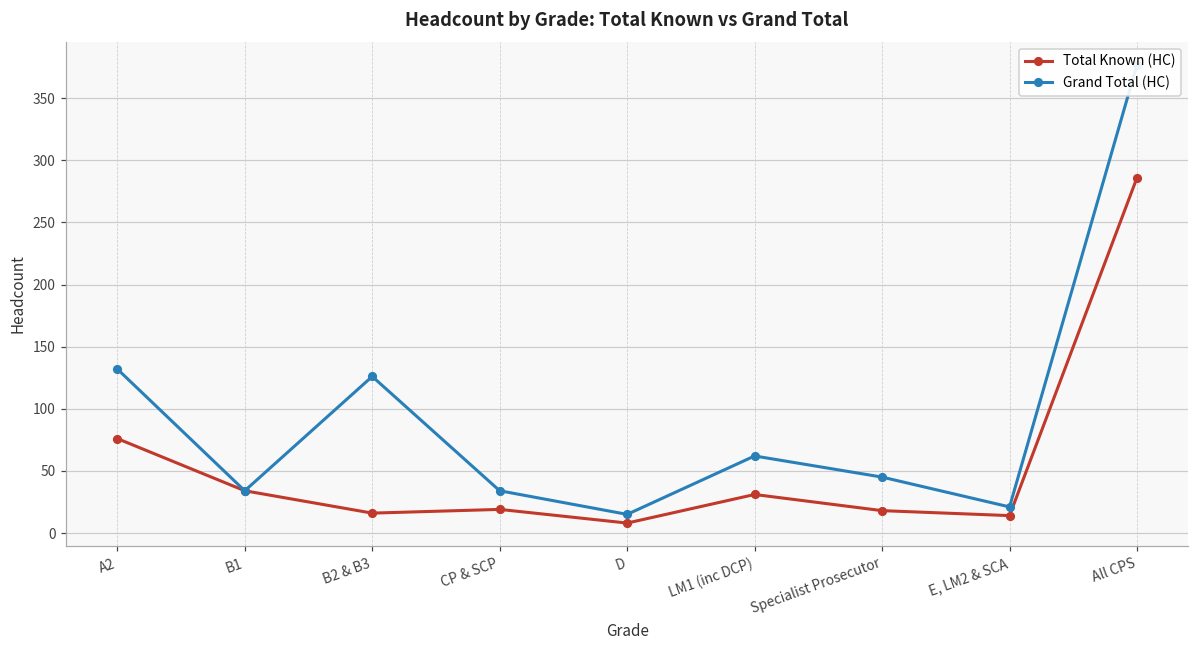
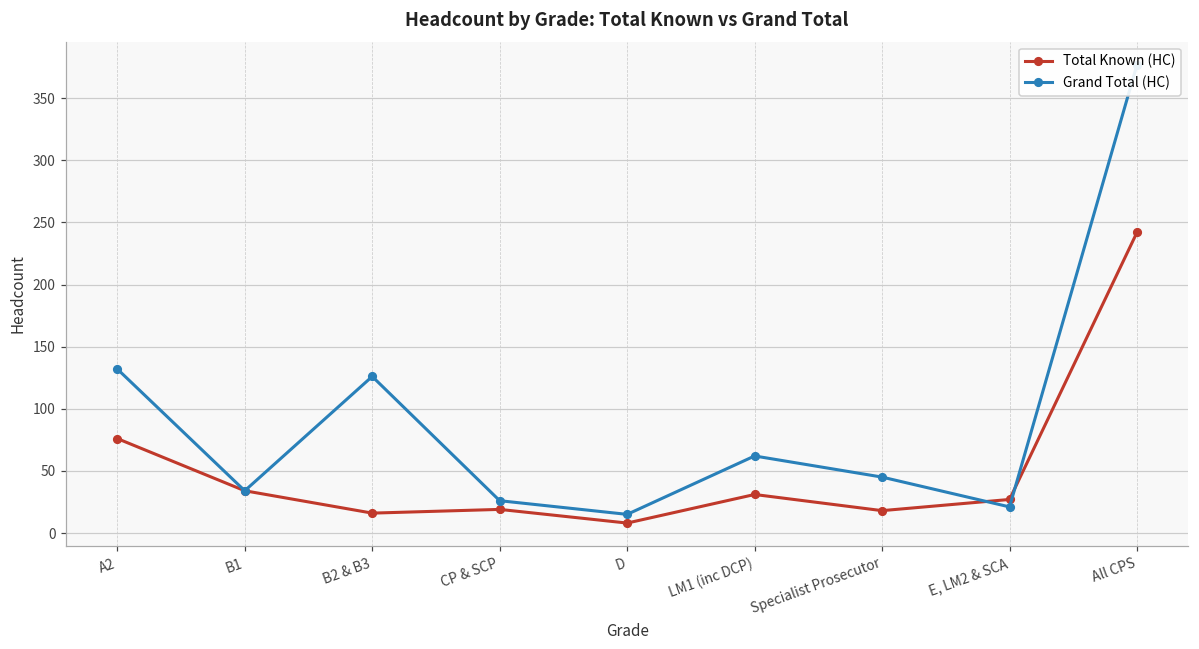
  {
    "Total Known (HC)": {
      "A2": 76,
      "B2 & B3": 16,
      "CP & SCP": 19,
      "D": 8,
      "LM1 (inc DCP)": 31,
      "Specialist Prosecutor": 18,
-     "E, LM2 & SCA": 14,
-     "All CPS": 286
+     "E, LM2 & SCA": 27,
+     "All CPS": 242
    },
    "Grand Total (HC)": {
      "A2": 132,
      "B2 & B3": 126,
-     "CP & SCP": 34,
+     "CP & SCP": 26,
      "D": 15,
      "LM1 (inc DCP)": 62,
      "Specialist Prosecutor": 45,
      "E, LM2 & SCA": 21
    }
  }
